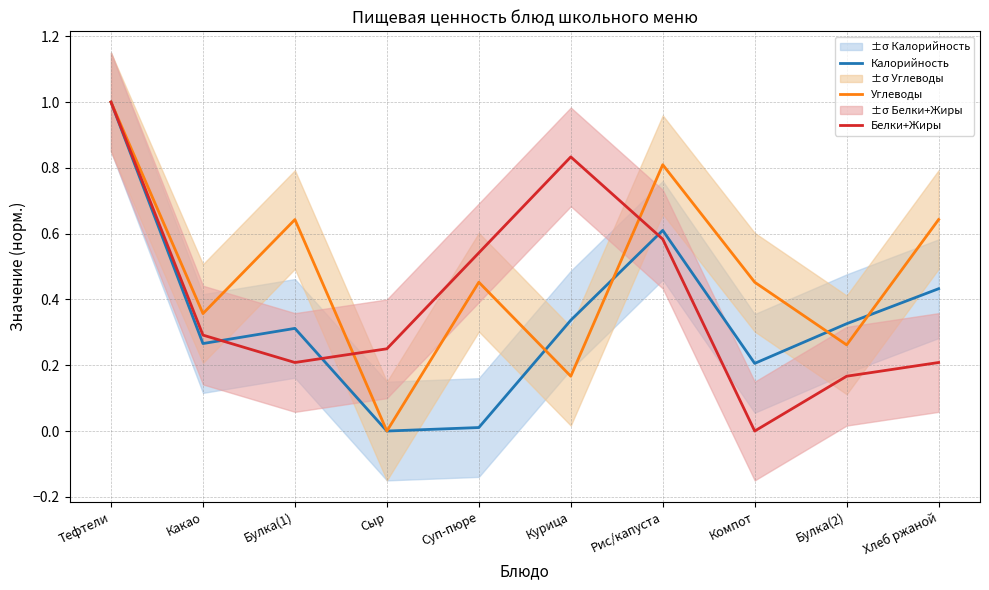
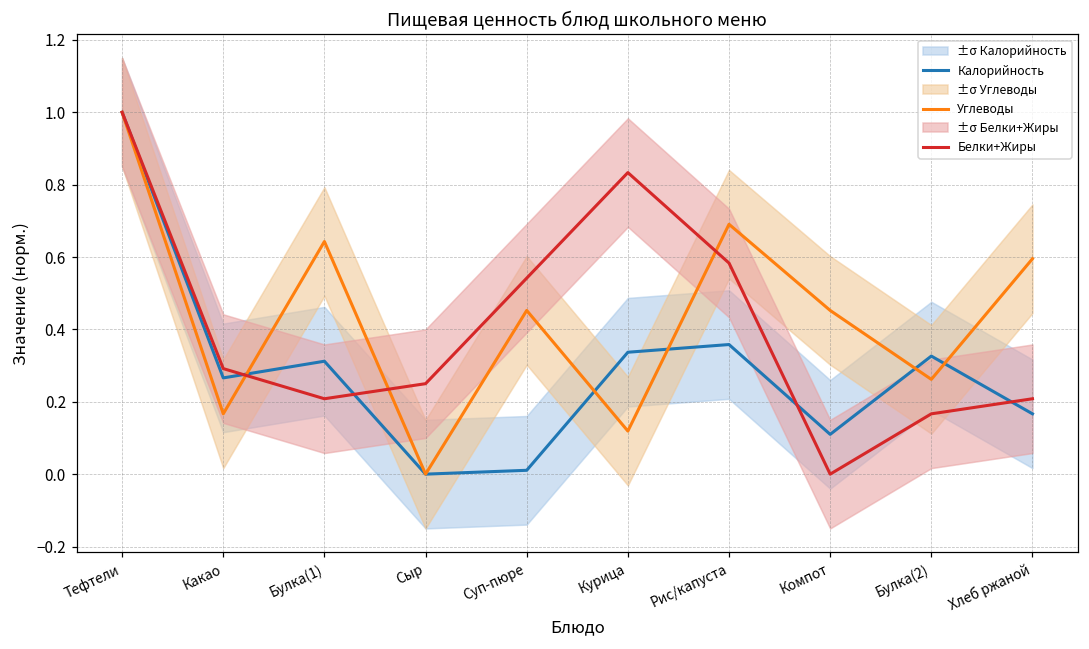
  {
    "Калорийность": {
      "Какао": 0.27,
      "Булка(1)": 0.31,
      "Суп-пюре": 0.01,
      "Курица": 0.34,
-     "Рис/капуста": 0.61,
-     "Компот": 0.21,
+     "Рис/капуста": 0.36,
+     "Компот": 0.11,
      "Булка(2)": 0.33,
-     "Хлеб ржаной": 0.43
+     "Хлеб ржаной": 0.17
    },
    "Углеводы": {
-     "Какао": 0.36,
+     "Какао": 0.17,
      "Булка(1)": 0.64,
      "Суп-пюре": 0.45,
-     "Курица": 0.17,
-     "Рис/капуста": 0.81,
+     "Курица": 0.12,
+     "Рис/капуста": 0.69,
      "Компот": 0.45,
      "Булка(2)": 0.26,
-     "Хлеб ржаной": 0.64
+     "Хлеб ржаной": 0.60
    },
    "Белки+Жиры": {
      "Какао": 0.29,
      "Булка(1)": 0.21,
      "Сыр": 0.25,
      "Суп-пюре": 0.54,
      "Курица": 0.83,
      "Рис/капуста": 0.58,
      "Компот": 0.00,
      "Булка(2)": 0.17,
      "Хлеб ржаной": 0.21
    }
  }
